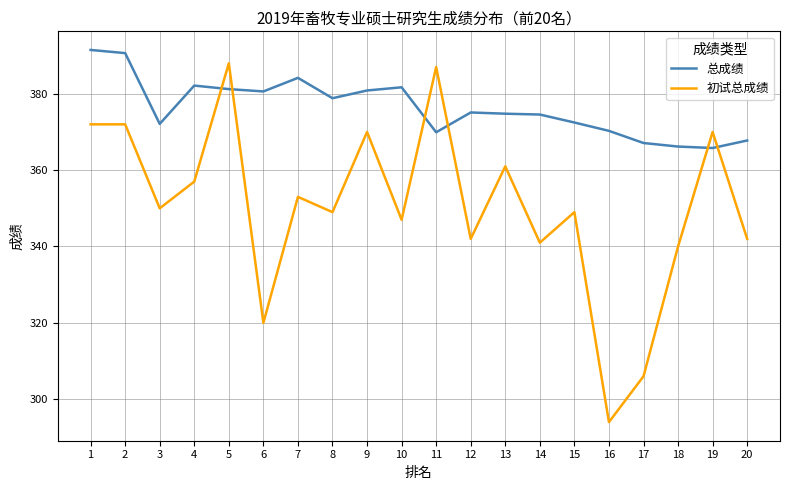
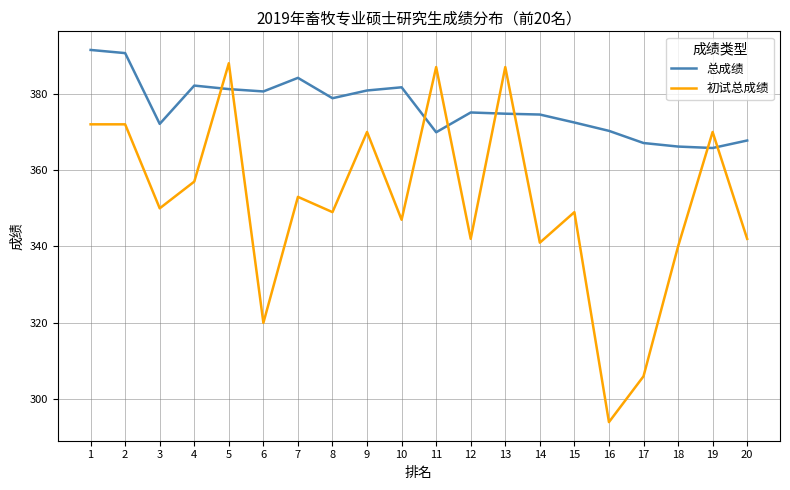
  {
    "总成绩": {
      "1": 391,
      "2": 391,
      "3": 372,
      "4": 382,
      "5": 381,
      "6": 381,
      "7": 384,
      "8": 379,
      "9": 381,
      "10": 382,
      "11": 370,
      "12": 375,
      "13": 375,
      "14": 375,
      "15": 372,
      "16": 370,
      "17": 367,
      "18": 366,
      "19": 366,
      "20": 368
    },
    "初试总成绩": {
      "1": 372,
      "2": 372,
      "3": 350,
      "4": 357,
      "5": 388,
      "6": 320,
      "7": 353,
      "8": 349,
      "9": 370,
      "10": 347,
      "11": 387,
      "12": 342,
-     "13": 361,
+     "13": 387,
      "14": 341,
      "15": 349,
      "16": 294,
      "17": 306,
      "18": 340,
      "19": 370,
      "20": 342
    }
  }
